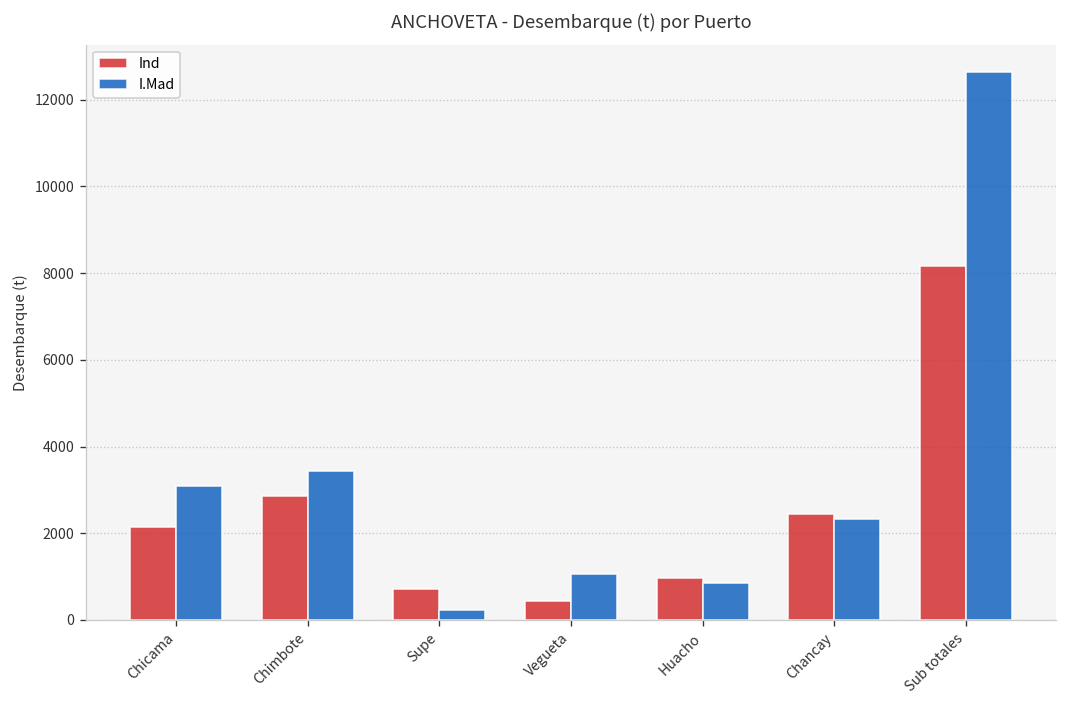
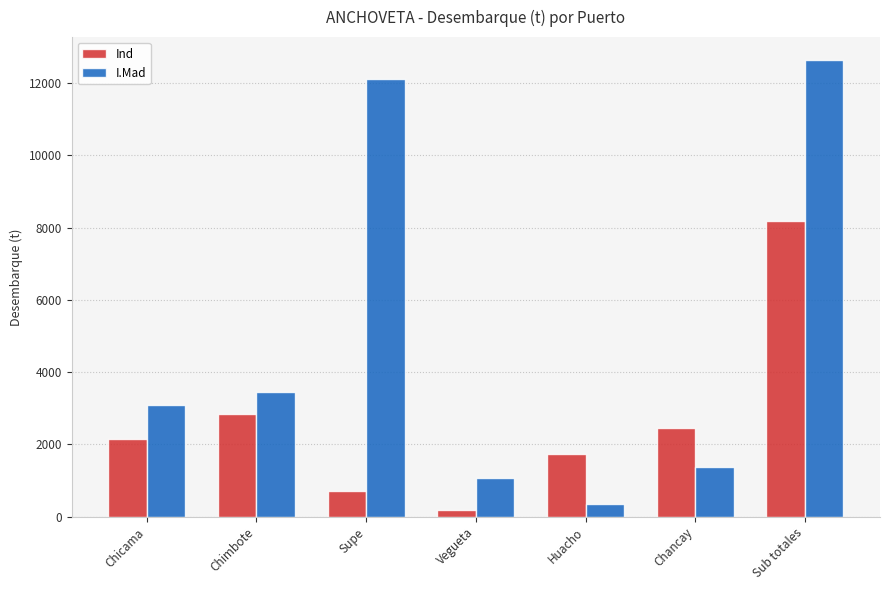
  {
    "Ind": {
      "Chicama": 2100,
      "Chimbote": 2800,
      "Supe": 700,
-     "Vegueta": 400,
-     "Huacho": 1000,
+     "Vegueta": 200,
+     "Huacho": 1700,
      "Chancay": 2500,
      "Sub totales": 8200
    },
    "I.Mad": {
      "Chicama": 3100,
      "Chimbote": 3400,
-     "Supe": 200,
+     "Supe": 12100,
      "Vegueta": 1100,
-     "Huacho": 800,
-     "Chancay": 2300,
+     "Huacho": 300,
+     "Chancay": 1400,
      "Sub totales": 12600
    }
  }
